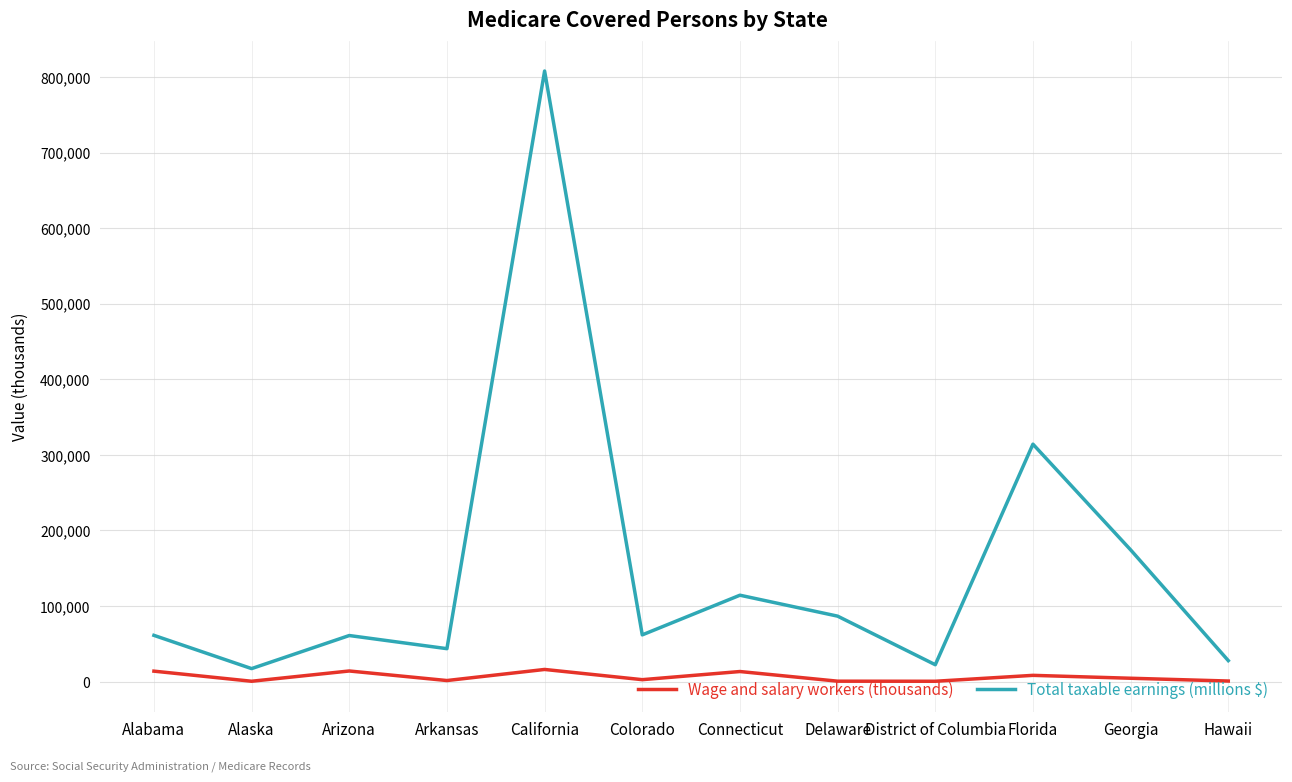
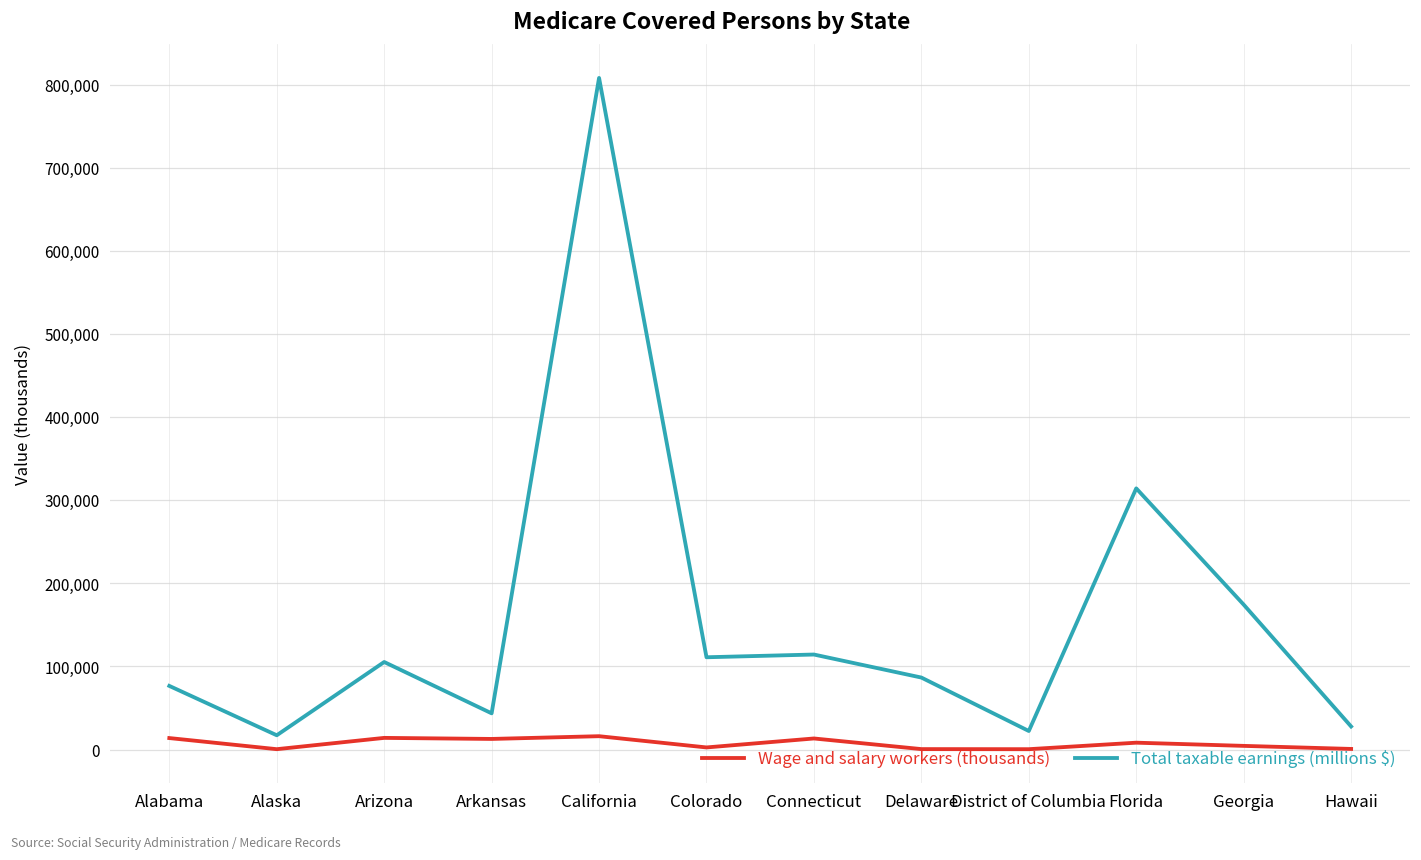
  {
    "Wage and salary workers (thousands)": {
      "Alabama": "10,000",
      "Alaska": "0",
      "Arizona": "10,000",
-     "Arkansas": "0",
+     "Arkansas": "10,000",
      "California": "20,000",
      "Colorado": "0",
      "Connecticut": "10,000",
      "Delaware": "0",
      "District of Columbia": "0",
      "Florida": "10,000",
      "Georgia": "0",
      "Hawaii": "0"
    },
    "Total taxable earnings (millions $)": {
-     "Alabama": "60,000",
+     "Alabama": "80,000",
      "Alaska": "20,000",
-     "Arizona": "60,000",
+     "Arizona": "110,000",
      "Arkansas": "40,000",
      "California": "810,000",
-     "Colorado": "60,000",
+     "Colorado": "110,000",
      "Connecticut": "110,000",
      "Delaware": "90,000",
      "District of Columbia": "20,000",
      "Florida": "310,000",
      "Georgia": "170,000",
      "Hawaii": "30,000"
    }
  }
